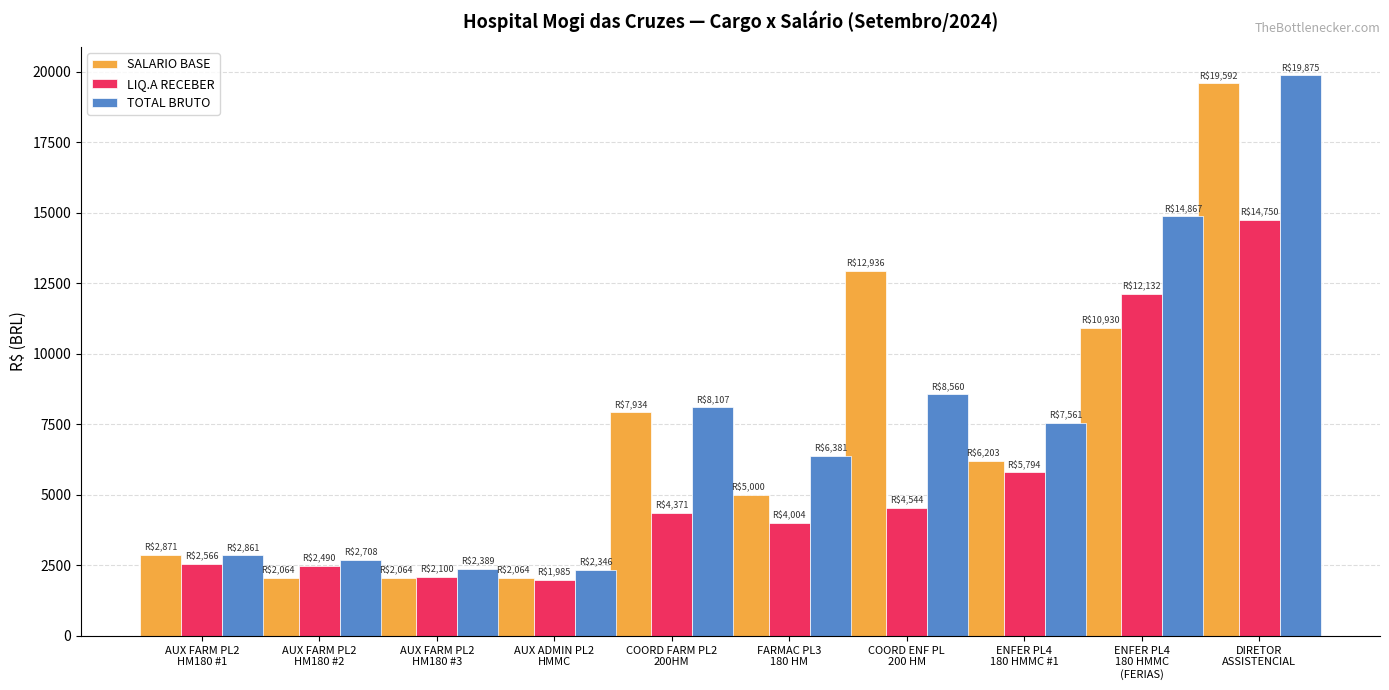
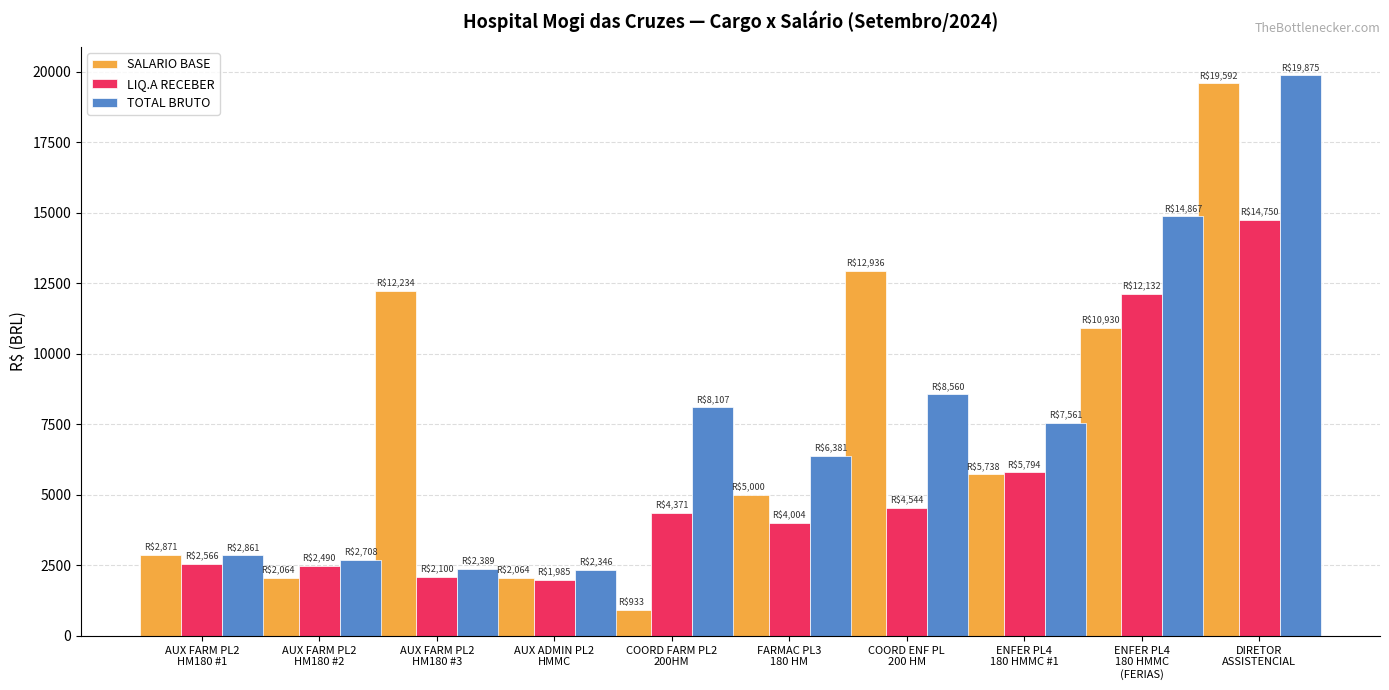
  {
    "SALARIO BASE": {
      "AUX FARM PL2 HM180 #1": "$2,871",
      "AUX FARM PL2 HM180 #2": "$2,064",
-     "AUX FARM PL2 HM180 #3": "$2,064",
+     "AUX FARM PL2 HM180 #3": "$12,234",
      "AUX ADMIN PL2 HMMC": "$2,064",
-     "COORD FARM PL2 200HM": "$7,934",
+     "COORD FARM PL2 200HM": "$933",
      "FARMAC PL3 180 HM": "$5,000",
      "COORD ENF PL 200 HM": "$12,936",
-     "ENFER PL4 180 HMMC #1": "$6,203",
+     "ENFER PL4 180 HMMC #1": "$5,738",
      "ENFER PL4 180 HMMC (FERIAS)": "$10,930",
      "DIRETOR ASSISTENCIAL": "$19,592"
    },
    "LIQ.A RECEBER": {
      "AUX FARM PL2 HM180 #1": "$2,566",
      "AUX FARM PL2 HM180 #2": "$2,490",
      "AUX FARM PL2 HM180 #3": "$2,100",
      "AUX ADMIN PL2 HMMC": "$1,985",
      "COORD FARM PL2 200HM": "$4,371",
      "FARMAC PL3 180 HM": "$4,004",
      "COORD ENF PL 200 HM": "$4,544",
      "ENFER PL4 180 HMMC #1": "$5,794",
      "ENFER PL4 180 HMMC (FERIAS)": "$12,132",
      "DIRETOR ASSISTENCIAL": "$14,750"
    },
    "TOTAL BRUTO": {
      "AUX FARM PL2 HM180 #1": "$2,861",
      "AUX FARM PL2 HM180 #2": "$2,708",
      "AUX FARM PL2 HM180 #3": "$2,389",
      "AUX ADMIN PL2 HMMC": "$2,346",
      "COORD FARM PL2 200HM": "$8,107",
      "FARMAC PL3 180 HM": "$6,381",
      "COORD ENF PL 200 HM": "$8,560",
      "ENFER PL4 180 HMMC #1": "$7,561",
      "ENFER PL4 180 HMMC (FERIAS)": "$14,867",
      "DIRETOR ASSISTENCIAL": "$19,875"
    }
  }
